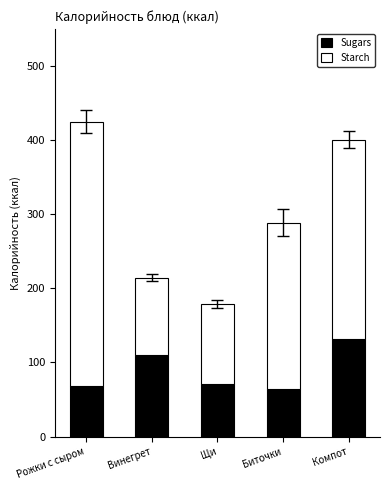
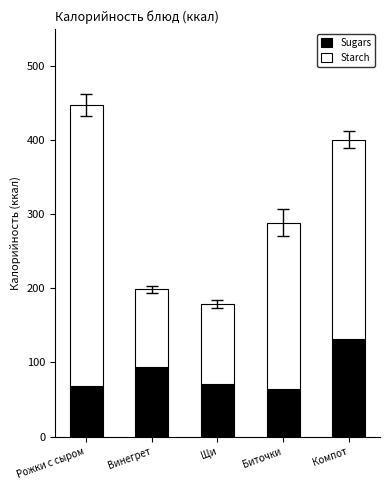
  {
    "Sugars": {
      "Рожки с сыром": 70,
-     "Винегрет": 110,
+     "Винегрет": 90,
      "Щи": 70,
      "Биточки": 60,
      "Компот": 130
    },
    "Starch": {
-     "Рожки с сыром": 360,
+     "Рожки с сыром": 380,
      "Винегрет": 100,
      "Щи": 110,
      "Биточки": 220,
      "Компот": 270
    }
  }
